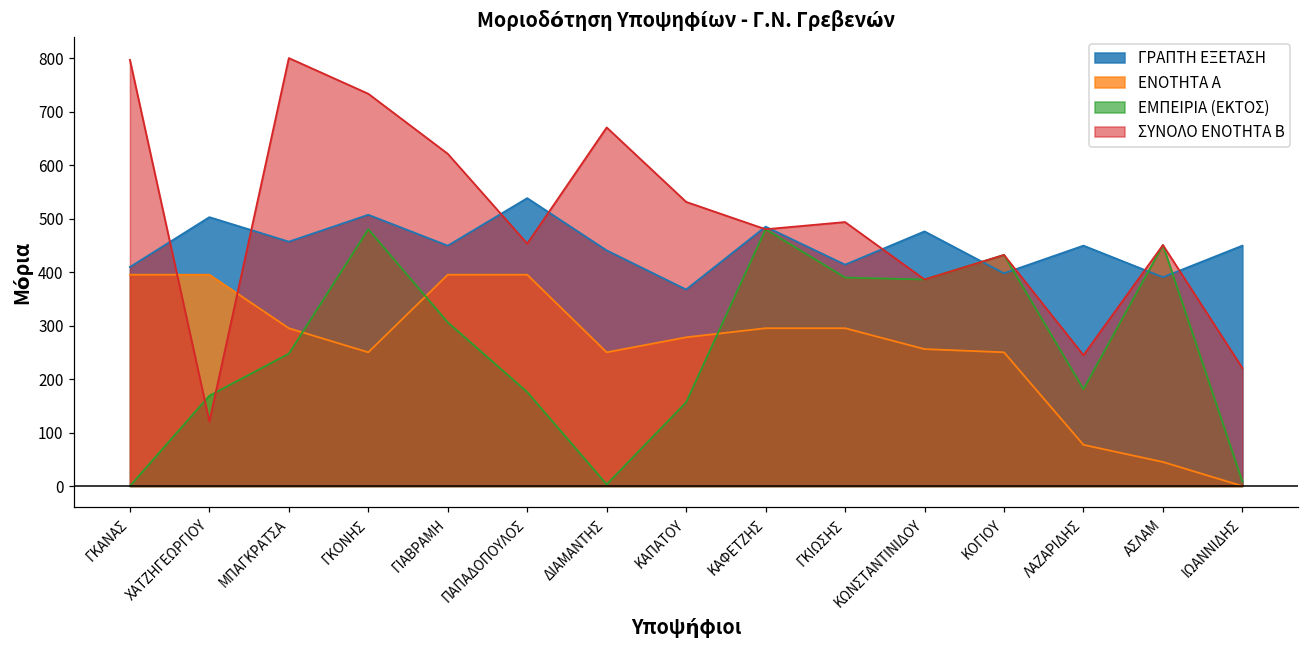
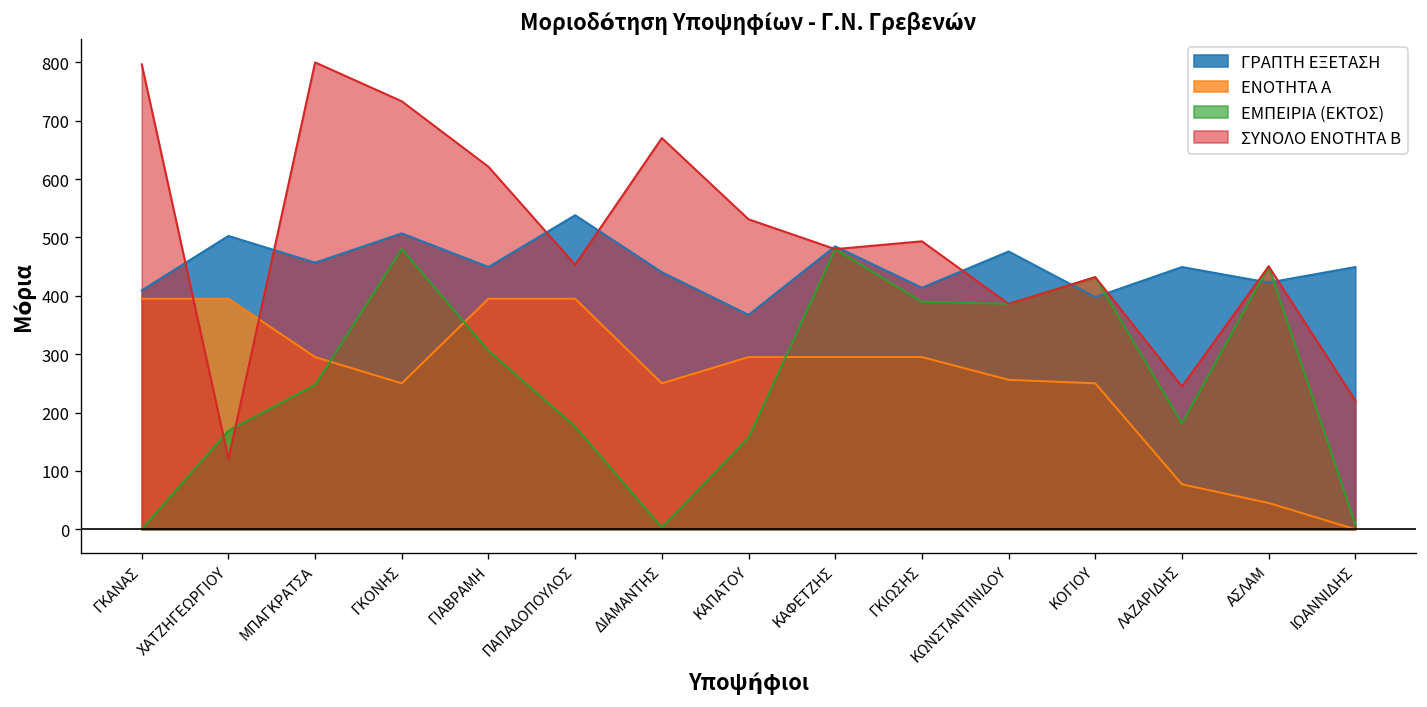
  {
    "ΓΡΑΠΤΗ ΕΞΕΤΑΣΗ": {
      "ΓΚΑΝΑΣ": 410,
      "ΧΑΤΖΗΓΕΩΡΓΙΟΥ": 500,
      "ΜΠΑΓΚΡΑΤΣΑ": 460,
      "ΓΚΟΝΗΣ": 510,
      "ΓΙΑΒΡΑΜΗ": 450,
      "ΠΑΠΑΔΟΠΟΥΛΟΣ": 540,
      "ΔΙΑΜΑΝΤΗΣ": 440,
      "ΚΑΠΑΤΟΥ": 370,
      "ΓΚΙΩΣΗΣ": 410,
      "ΚΩΝΣΤΑΝΤΙΝΙΔΟΥ": 480,
      "ΚΟΓΙΟΥ": 400,
      "ΛΑΖΑΡΙΔΗΣ": 450,
-     "ΑΣΛΑΜ": 390,
+     "ΑΣΛΑΜ": 420,
      "ΙΩΑΝΝΙΔΗΣ": 450
    },
    "ΕΝΟΤΗΤΑ Α": {
      "ΓΚΑΝΑΣ": 400,
      "ΧΑΤΖΗΓΕΩΡΓΙΟΥ": 400,
      "ΜΠΑΓΚΡΑΤΣΑ": 300,
      "ΓΚΟΝΗΣ": 250,
      "ΓΙΑΒΡΑΜΗ": 400,
      "ΠΑΠΑΔΟΠΟΥΛΟΣ": 400,
      "ΔΙΑΜΑΝΤΗΣ": 250,
-     "ΚΑΠΑΤΟΥ": 280,
+     "ΚΑΠΑΤΟΥ": 300,
      "ΚΑΦΕΤΖΗΣ": 300,
      "ΓΚΙΩΣΗΣ": 300,
      "ΚΩΝΣΤΑΝΤΙΝΙΔΟΥ": 260,
      "ΚΟΓΙΟΥ": 250,
      "ΛΑΖΑΡΙΔΗΣ": 80,
      "ΑΣΛΑΜ": 50,
      "ΙΩΑΝΝΙΔΗΣ": 0
    },
    "ΕΜΠΕΙΡΙΑ (ΕΚΤΟΣ)": {
      "ΓΚΑΝΑΣ": 0,
      "ΧΑΤΖΗΓΕΩΡΓΙΟΥ": 170,
      "ΜΠΑΓΚΡΑΤΣΑ": 250,
      "ΓΚΟΝΗΣ": 480,
      "ΓΙΑΒΡΑΜΗ": 310,
      "ΠΑΠΑΔΟΠΟΥΛΟΣ": 180,
      "ΔΙΑΜΑΝΤΗΣ": 0,
      "ΚΑΠΑΤΟΥ": 160,
      "ΓΚΙΩΣΗΣ": 390,
      "ΛΑΖΑΡΙΔΗΣ": 180,
      "ΙΩΑΝΝΙΔΗΣ": 10
    },
    "ΣΥΝΟΛΟ ΕΝΟΤΗΤΑ Β": {
      "ΓΚΑΝΑΣ": 800,
      "ΧΑΤΖΗΓΕΩΡΓΙΟΥ": 120,
      "ΜΠΑΓΚΡΑΤΣΑ": 800,
      "ΓΚΟΝΗΣ": 730,
      "ΓΙΑΒΡΑΜΗ": 620,
      "ΠΑΠΑΔΟΠΟΥΛΟΣ": 450,
      "ΔΙΑΜΑΝΤΗΣ": 670,
      "ΚΑΠΑΤΟΥ": 530,
      "ΓΚΙΩΣΗΣ": 490,
      "ΛΑΖΑΡΙΔΗΣ": 240,
      "ΙΩΑΝΝΙΔΗΣ": 220
    }
  }
